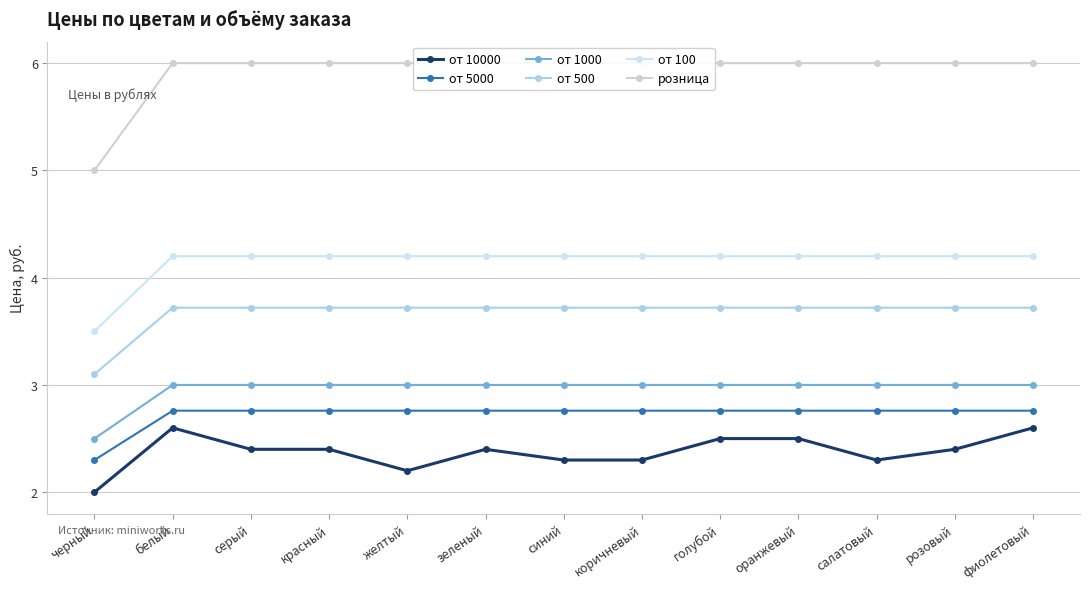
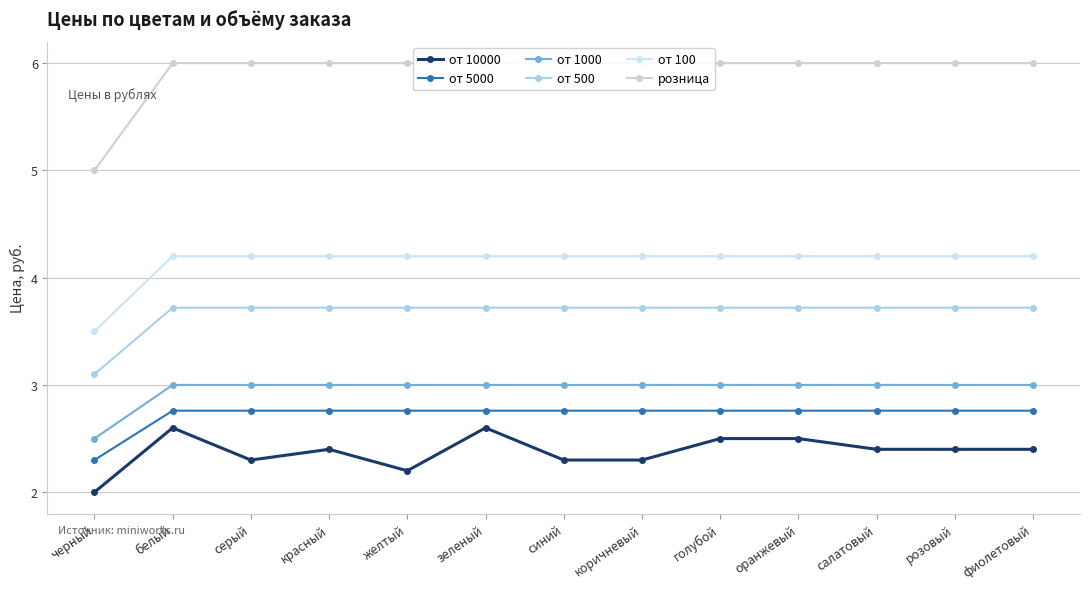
  {
    "от 10000": {
      "черный": 2.0,
      "белый": 2.6,
-     "серый": 2.4,
+     "серый": 2.3,
      "красный": 2.4,
      "желтый": 2.2,
-     "зеленый": 2.4,
+     "зеленый": 2.6,
      "синий": 2.3,
      "коричневый": 2.3,
      "голубой": 2.5,
      "оранжевый": 2.5,
-     "салатовый": 2.3,
+     "салатовый": 2.4,
      "розовый": 2.4,
-     "фиолетовый": 2.6
+     "фиолетовый": 2.4
    },
    "от 5000": {
      "черный": 2.3,
      "белый": 2.76,
      "серый": 2.76,
      "красный": 2.76,
      "желтый": 2.76,
      "зеленый": 2.76,
      "синий": 2.76,
      "коричневый": 2.76,
      "голубой": 2.76,
      "оранжевый": 2.76,
      "салатовый": 2.76,
      "розовый": 2.76,
      "фиолетовый": 2.76
    },
    "от 1000": {
      "черный": 2.5,
      "белый": 3.0,
      "серый": 3.0,
      "красный": 3.0,
      "желтый": 3.0,
      "зеленый": 3.0,
      "синий": 3.0,
      "коричневый": 3.0,
      "голубой": 3.0,
      "оранжевый": 3.0,
      "салатовый": 3.0,
      "розовый": 3.0,
      "фиолетовый": 3.0
    }
  }
